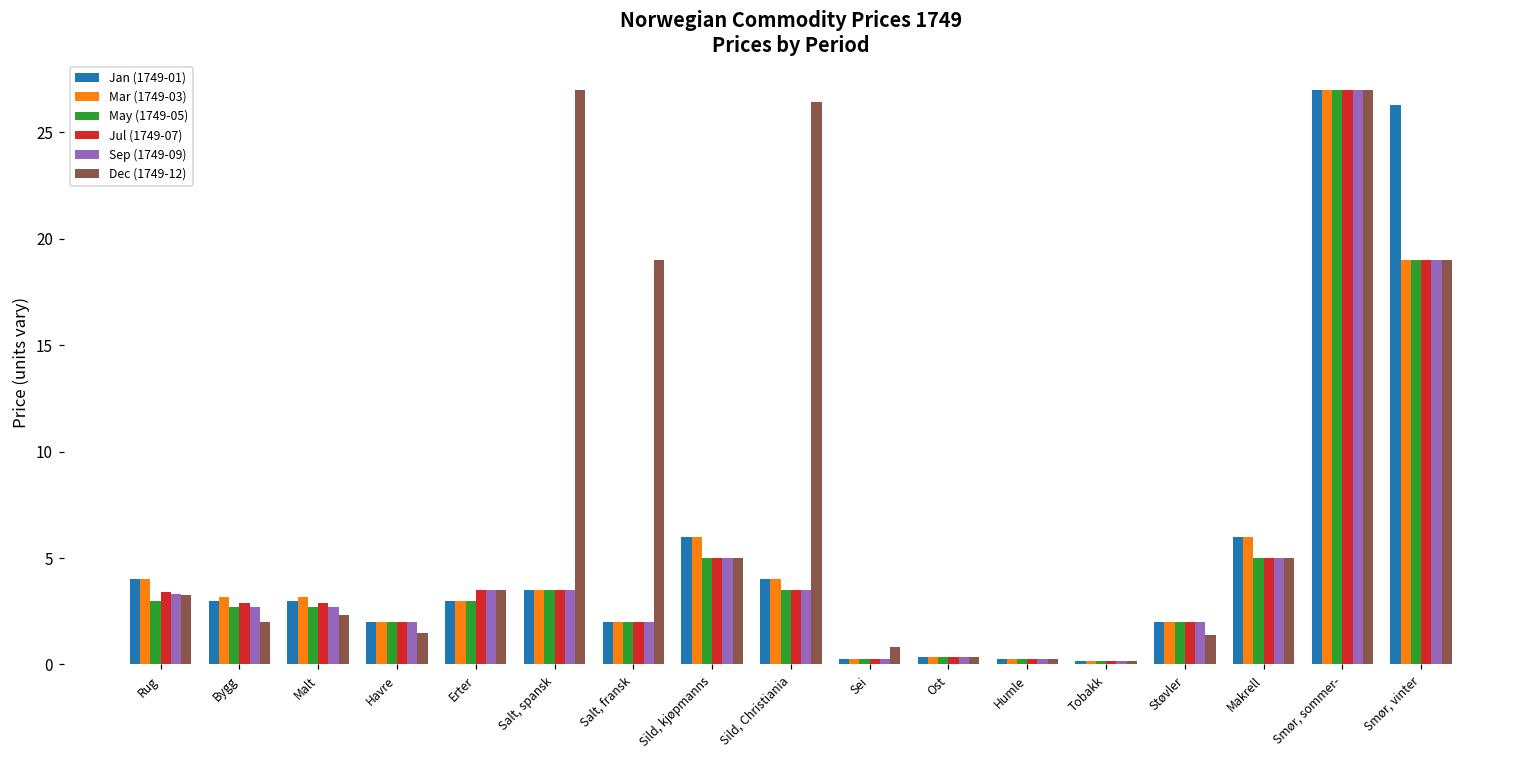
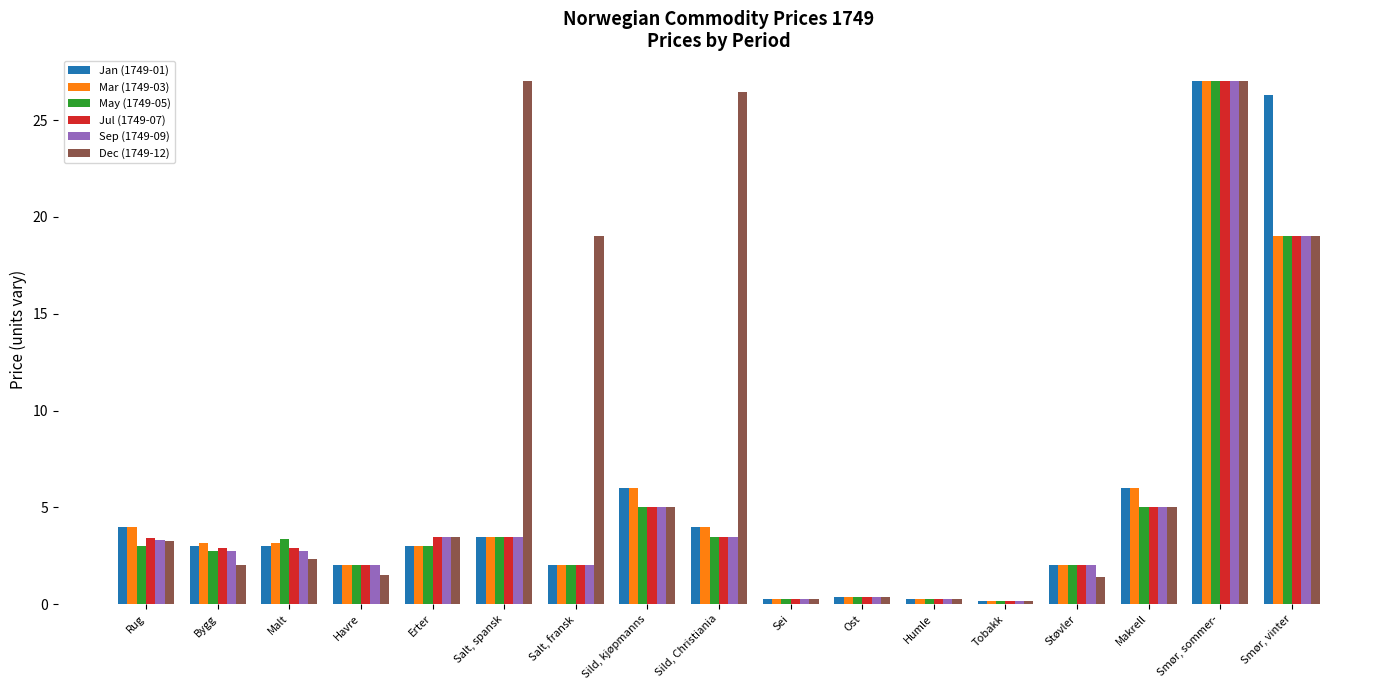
  {
    "Jan (1749-01)": {
      "Rug": 4.0,
      "Bygg": 3.0,
      "Malt": 3.0,
      "Havre": 2.0,
      "Erter": 3.0,
      "Salt, spansk": 3.5,
      "Salt, fransk": 2.0,
      "Sild, kjøpmanns": 6.0,
      "Sild, Christiania": 4.0,
      "Sei": 0.2,
      "Ost": 0.4,
      "Humle": 0.2,
      "Tobakk": 0.2,
      "Støvler": 2.0,
      "Makrell": 6.0,
      "Smør, sommer-": 27.0,
      "Smør, vinter": 26.3
    },
    "Mar (1749-03)": {
      "Rug": 4.0,
      "Bygg": 3.2,
      "Malt": 3.2,
      "Havre": 2.0,
      "Erter": 3.0,
      "Salt, spansk": 3.5,
      "Salt, fransk": 2.0,
      "Sild, kjøpmanns": 6.0,
      "Sild, Christiania": 4.0,
      "Sei": 0.2,
      "Ost": 0.4,
      "Humle": 0.2,
      "Tobakk": 0.2,
      "Støvler": 2.0,
      "Makrell": 6.0,
      "Smør, sommer-": 27.0,
      "Smør, vinter": 19.0
    },
    "May (1749-05)": {
      "Rug": 3.0,
      "Bygg": 2.7,
-     "Malt": 2.7,
+     "Malt": 3.4,
      "Havre": 2.0,
      "Erter": 3.0,
      "Salt, spansk": 3.5,
      "Salt, fransk": 2.0,
      "Sild, kjøpmanns": 5.0,
      "Sild, Christiania": 3.5,
      "Sei": 0.2,
      "Ost": 0.4,
      "Humle": 0.2,
      "Tobakk": 0.2,
      "Støvler": 2.0,
      "Makrell": 5.0,
      "Smør, sommer-": 27.0,
      "Smør, vinter": 19.0
    },
    "Jul (1749-07)": {
      "Rug": 3.4,
      "Bygg": 2.9,
      "Malt": 2.9,
      "Havre": 2.0,
      "Erter": 3.5,
      "Salt, spansk": 3.5,
      "Salt, fransk": 2.0,
      "Sild, kjøpmanns": 5.0,
      "Sild, Christiania": 3.5,
      "Sei": 0.2,
      "Ost": 0.4,
      "Humle": 0.2,
      "Tobakk": 0.2,
      "Støvler": 2.0,
      "Makrell": 5.0,
      "Smør, sommer-": 27.0,
      "Smør, vinter": 19.0
    },
    "Sep (1749-09)": {
      "Rug": 3.3,
      "Bygg": 2.7,
      "Malt": 2.7,
      "Havre": 2.0,
      "Erter": 3.5,
      "Salt, spansk": 3.5,
      "Salt, fransk": 2.0,
      "Sild, kjøpmanns": 5.0,
      "Sild, Christiania": 3.5,
      "Sei": 0.2,
      "Ost": 0.4,
      "Humle": 0.2,
      "Tobakk": 0.2,
      "Støvler": 2.0,
      "Makrell": 5.0,
      "Smør, sommer-": 27.0,
      "Smør, vinter": 19.0
    },
    "Dec (1749-12)": {
      "Rug": 3.2,
      "Bygg": 2.0,
      "Malt": 2.3,
      "Havre": 1.5,
      "Erter": 3.5,
      "Salt, spansk": 27.0,
      "Salt, fransk": 19.0,
      "Sild, kjøpmanns": 5.0,
      "Sild, Christiania": 26.4,
-     "Sei": 0.8,
+     "Sei": 0.2,
      "Ost": 0.4,
      "Humle": 0.2,
      "Tobakk": 0.2,
      "Støvler": 1.4,
      "Makrell": 5.0,
      "Smør, sommer-": 27.0,
      "Smør, vinter": 19.0
    }
  }
